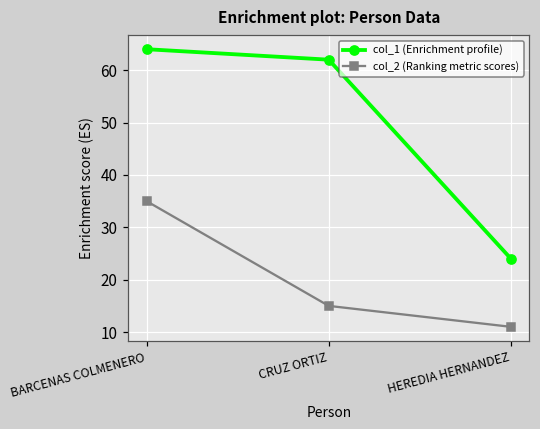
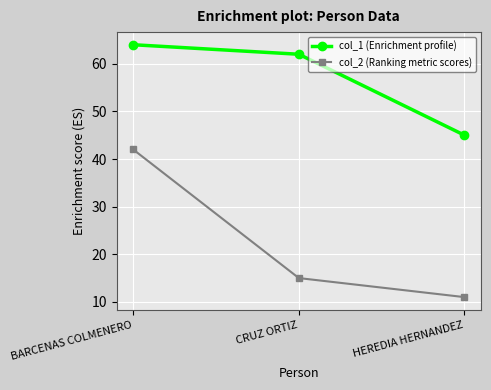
  {
    "col_1 (Enrichment profile)": {
      "BARCENAS COLMENERO": 64,
      "CRUZ ORTIZ": 62,
-     "HEREDIA HERNANDEZ": 24
+     "HEREDIA HERNANDEZ": 45
    },
    "col_2 (Ranking metric scores)": {
-     "BARCENAS COLMENERO": 35,
+     "BARCENAS COLMENERO": 42,
      "CRUZ ORTIZ": 15,
      "HEREDIA HERNANDEZ": 11
    }
  }
